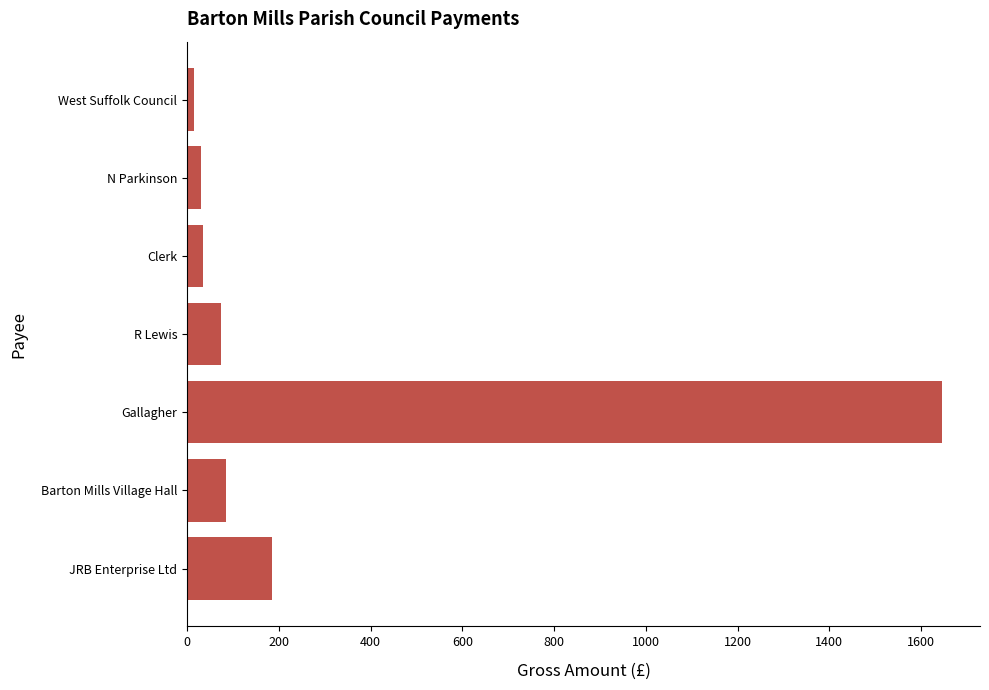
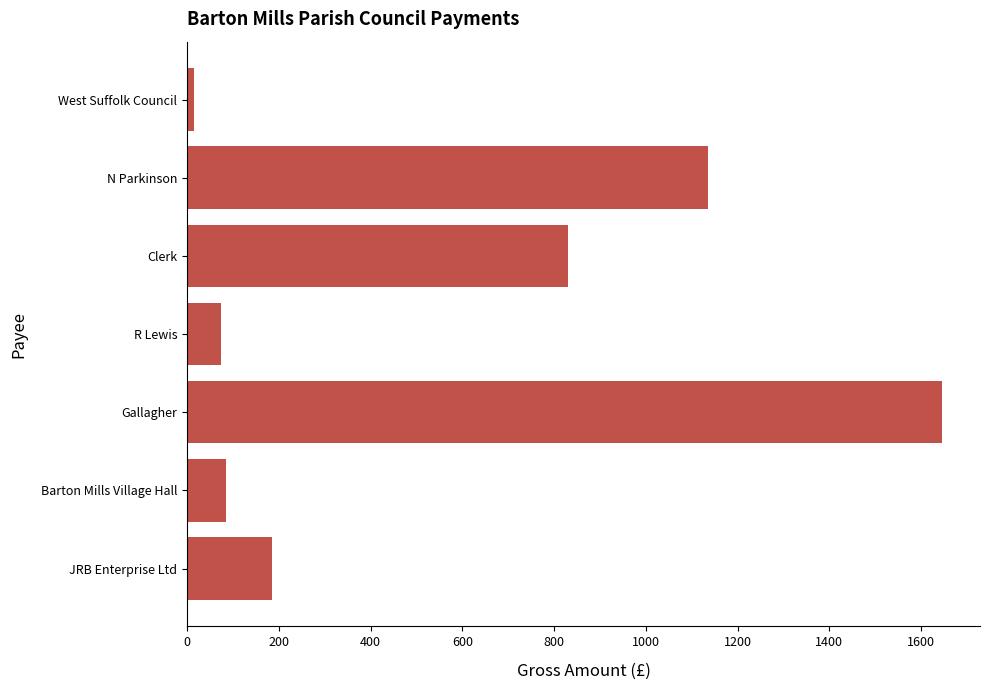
  {
    "West Suffolk Council": 10,
-   "N Parkinson": 30,
-   "Clerk": 30,
+   "N Parkinson": 1140,
+   "Clerk": 830,
    "R Lewis": 70,
    "Gallagher": 1650,
    "Barton Mills Village Hall": 90,
    "JRB Enterprise Ltd": 190
  }
